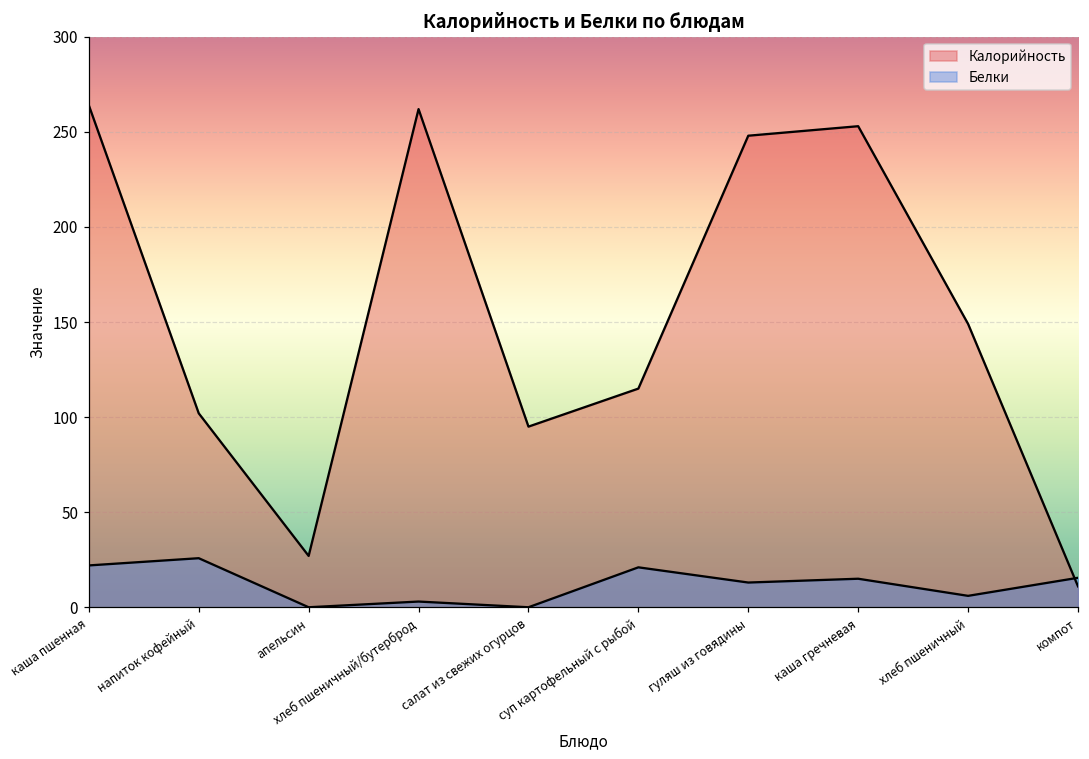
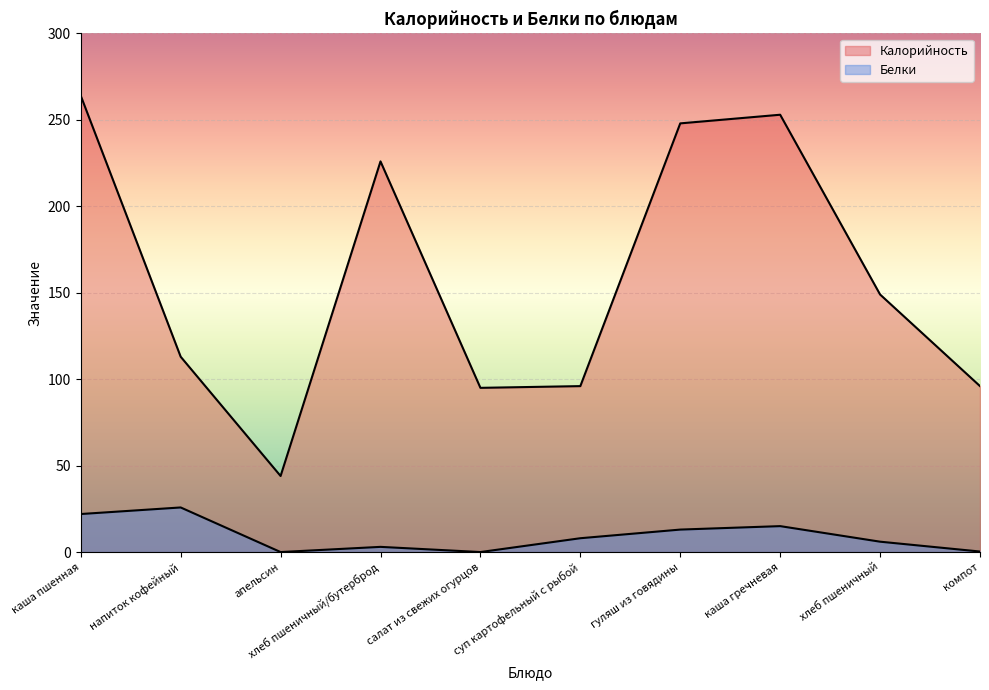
  {
    "Калорийность": {
      "каша пшенная": 264,
-     "напиток кофейный": 102,
-     "апельсин": 27,
-     "хлеб пшеничный/бутерброд": 262,
+     "напиток кофейный": 113,
+     "апельсин": 44,
+     "хлеб пшеничный/бутерброд": 226,
      "салат из свежих огурцов": 95,
-     "суп картофельный с рыбой": 115,
+     "суп картофельный с рыбой": 96,
      "гуляш из говядины": 248,
      "каша гречневая": 253,
      "хлеб пшеничный": 149,
-     "компот": 11
+     "компот": 96
    },
    "Белки": {
      "каша пшенная": 22,
      "напиток кофейный": 26,
      "апельсин": 0,
      "хлеб пшеничный/бутерброд": 3,
      "салат из свежих огурцов": 0,
-     "суп картофельный с рыбой": 21,
+     "суп картофельный с рыбой": 8,
      "гуляш из говядины": 13,
      "каша гречневая": 15,
      "хлеб пшеничный": 6,
-     "компот": 16
+     "компот": 0
    }
  }
